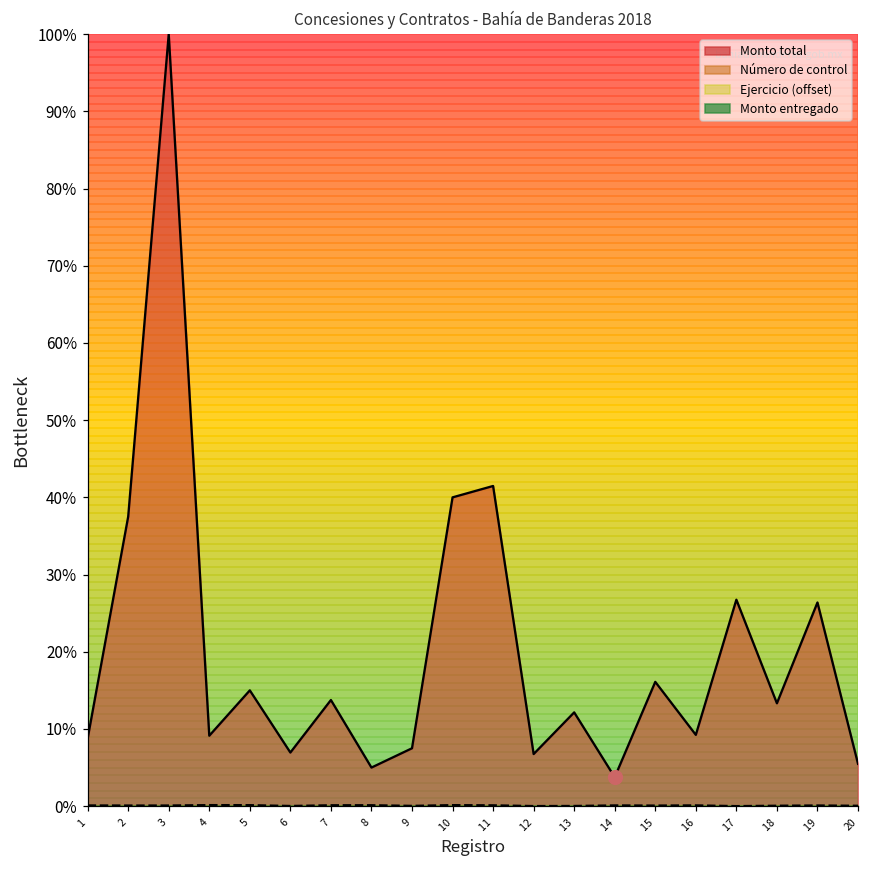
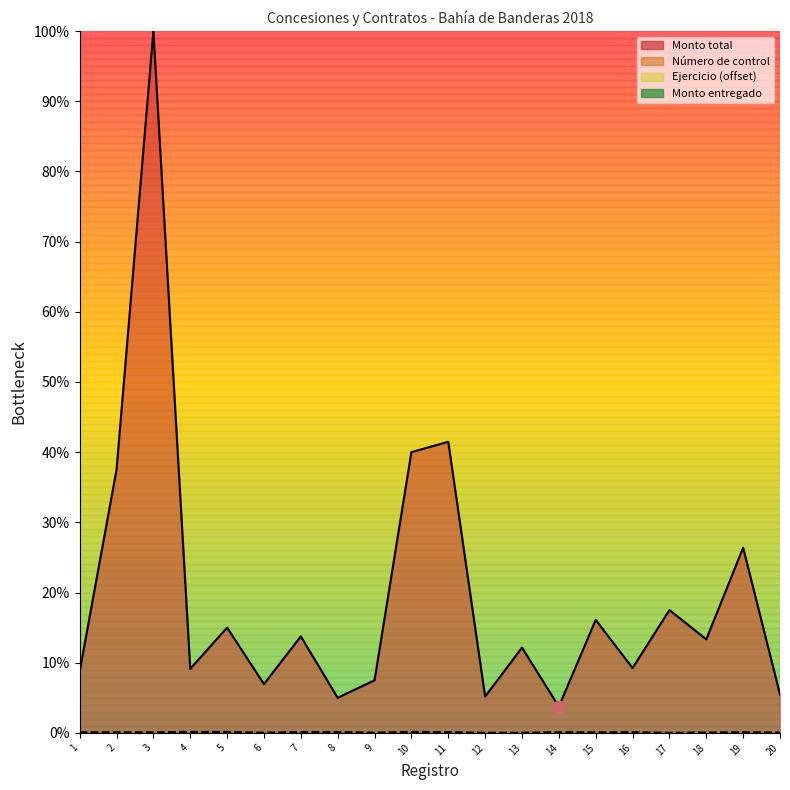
  {
    "Monto total": {
      "1": "9%",
      "2": "38%",
      "3": "100%",
      "4": "9%",
      "5": "15%",
      "6": "7%",
      "7": "14%",
      "8": "5%",
      "9": "8%",
      "10": "40%",
      "11": "41%",
-     "12": "7%",
+     "12": "5%",
      "13": "12%",
      "15": "16%",
      "16": "9%",
-     "17": "27%",
+     "17": "18%",
      "18": "13%",
      "19": "26%",
      "20": "5%"
    }
  }
